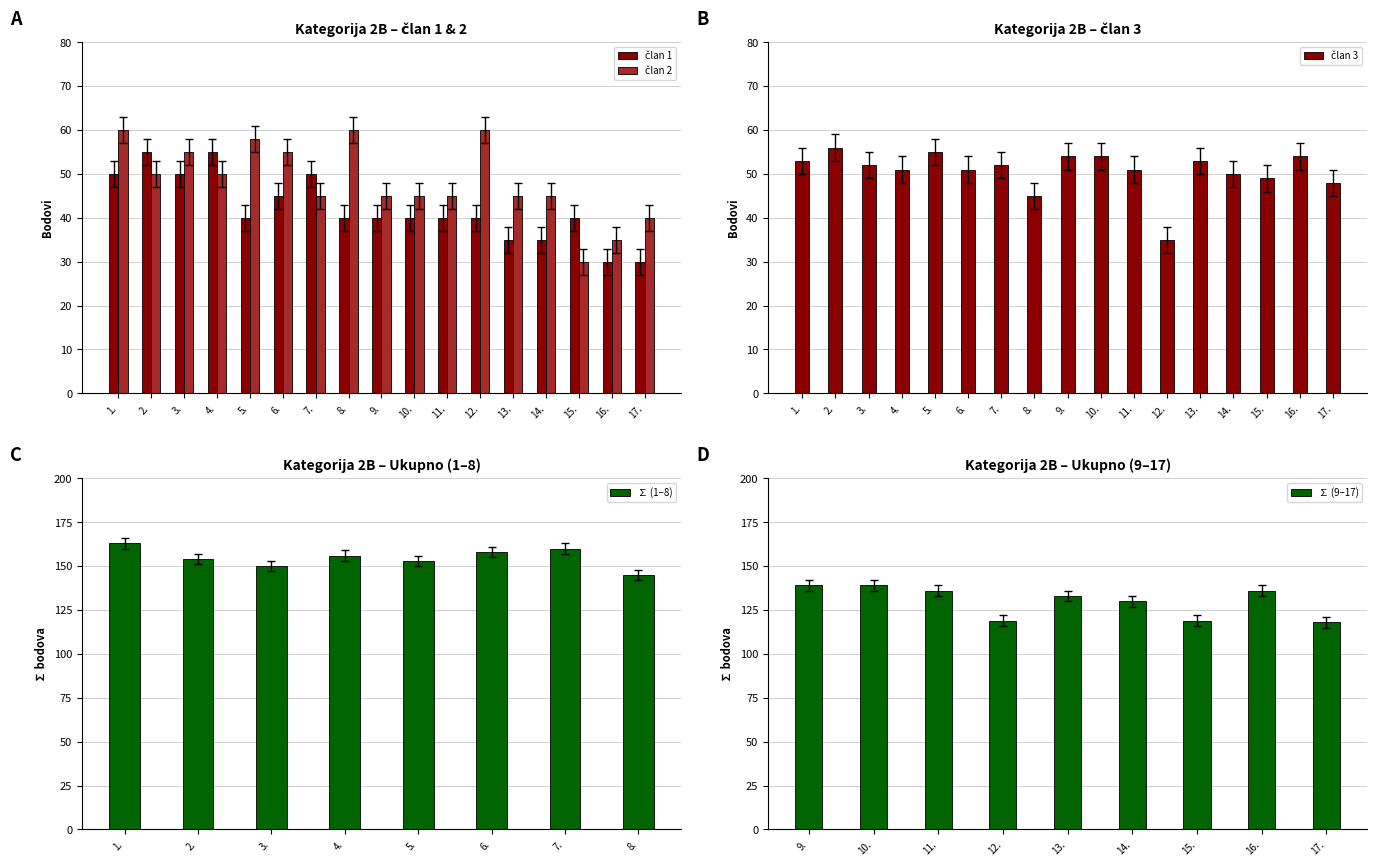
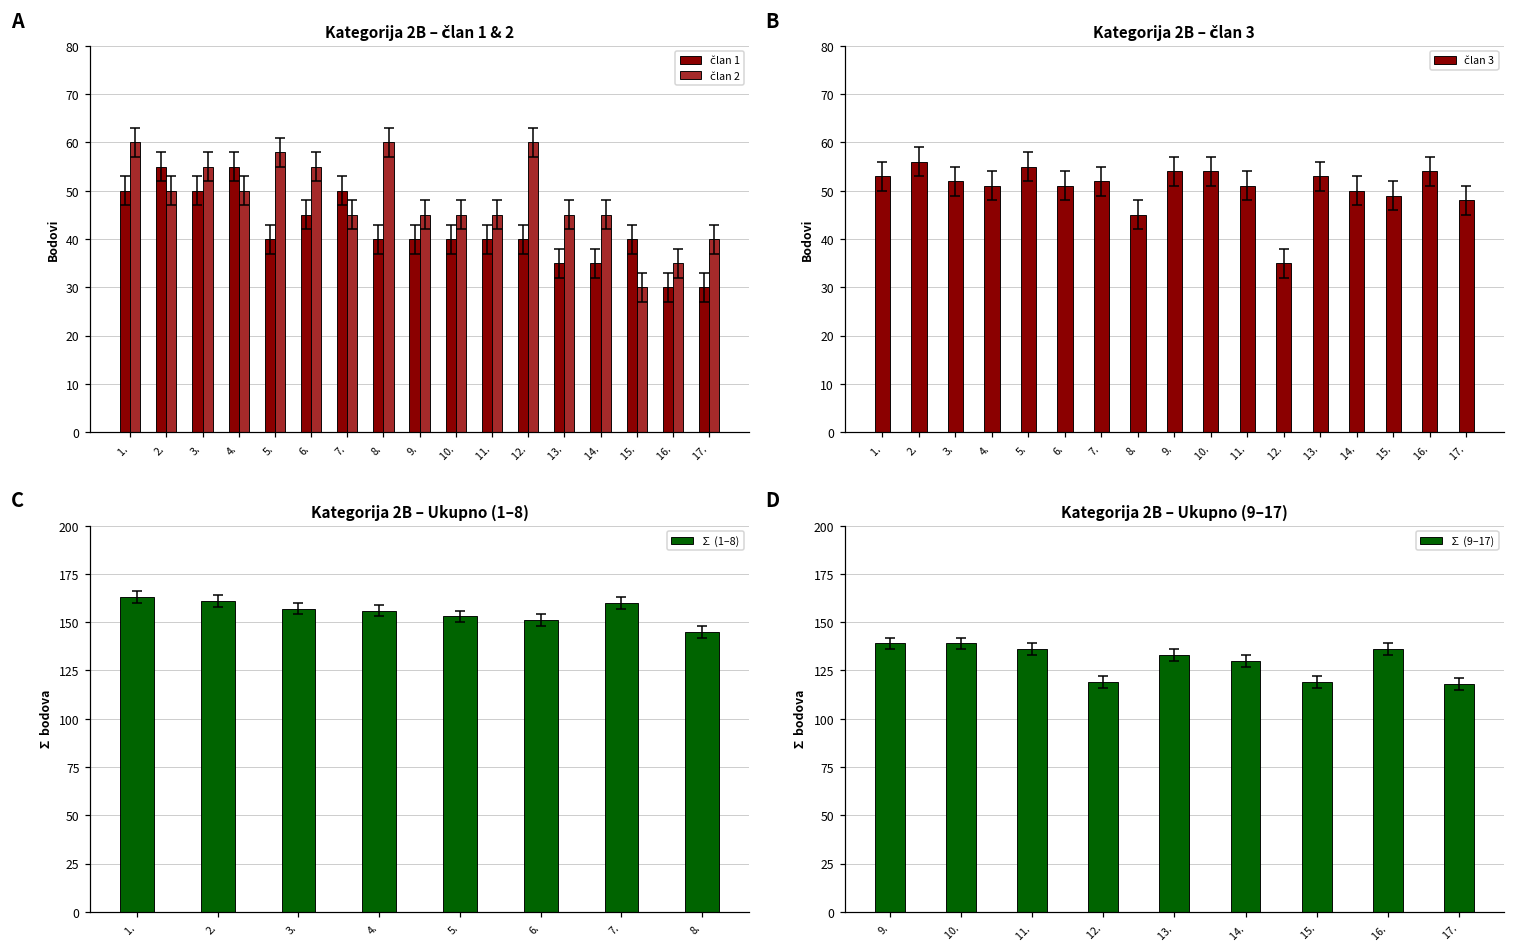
  {
    "Kategorija 2B – član 1 & 2": {
      "član 1": {
        "1.": 50,
        "2.": 55,
        "3.": 50,
        "4.": 55,
        "5.": 40,
        "6.": 45,
        "7.": 50,
        "8.": 40,
        "9.": 40,
        "10.": 40,
        "11.": 40,
        "12.": 40,
        "13.": 35,
        "14.": 35,
        "15.": 40,
        "16.": 30,
        "17.": 30
      },
      "član 2": {
        "1.": 60,
        "2.": 50,
        "3.": 55,
        "4.": 50,
        "5.": 58,
        "6.": 55,
        "7.": 45,
        "8.": 60,
        "9.": 45,
        "10.": 45,
        "11.": 45,
        "12.": 60,
        "13.": 45,
        "14.": 45,
        "15.": 30,
        "16.": 35,
        "17.": 40
      }
    },
    "Kategorija 2B – član 3": {
      "član 3": {
        "1.": 53,
        "2.": 56,
        "3.": 52,
        "4.": 51,
        "5.": 55,
        "6.": 51,
        "7.": 52,
        "8.": 45,
        "9.": 54,
        "10.": 54,
        "11.": 51,
        "12.": 35,
        "13.": 53,
        "14.": 50,
        "15.": 49,
        "16.": 54,
        "17.": 48
      }
    },
    "Kategorija 2B – Ukupno (1–8)": {
      "∑ (1–8)": {
        "1.": 163,
-       "2.": 154,
-       "3.": 150,
+       "2.": 161,
+       "3.": 157,
        "4.": 156,
        "5.": 153,
-       "6.": 158,
+       "6.": 151,
        "7.": 160,
        "8.": 145
      }
    },
    "Kategorija 2B – Ukupno (9–17)": {
      "∑ (9–17)": {
        "9.": 139,
        "10.": 139,
        "11.": 136,
        "12.": 119,
        "13.": 133,
        "14.": 130,
        "15.": 119,
        "16.": 136,
        "17.": 118
      }
    }
  }
